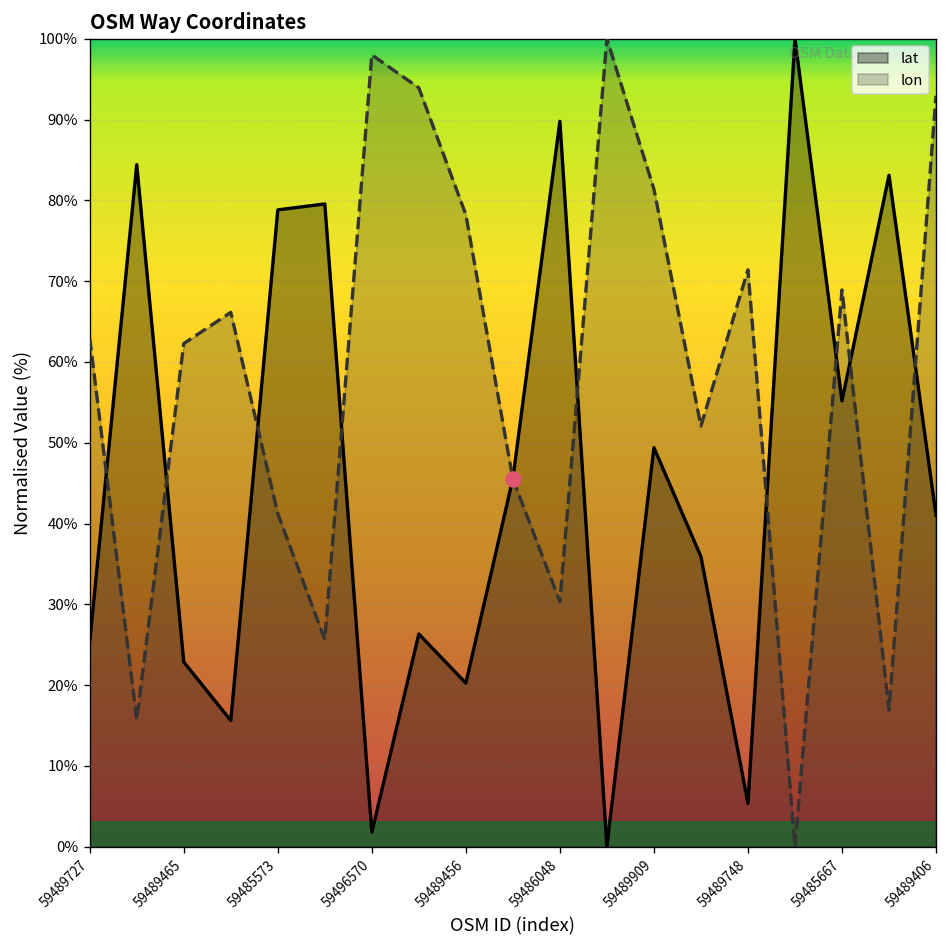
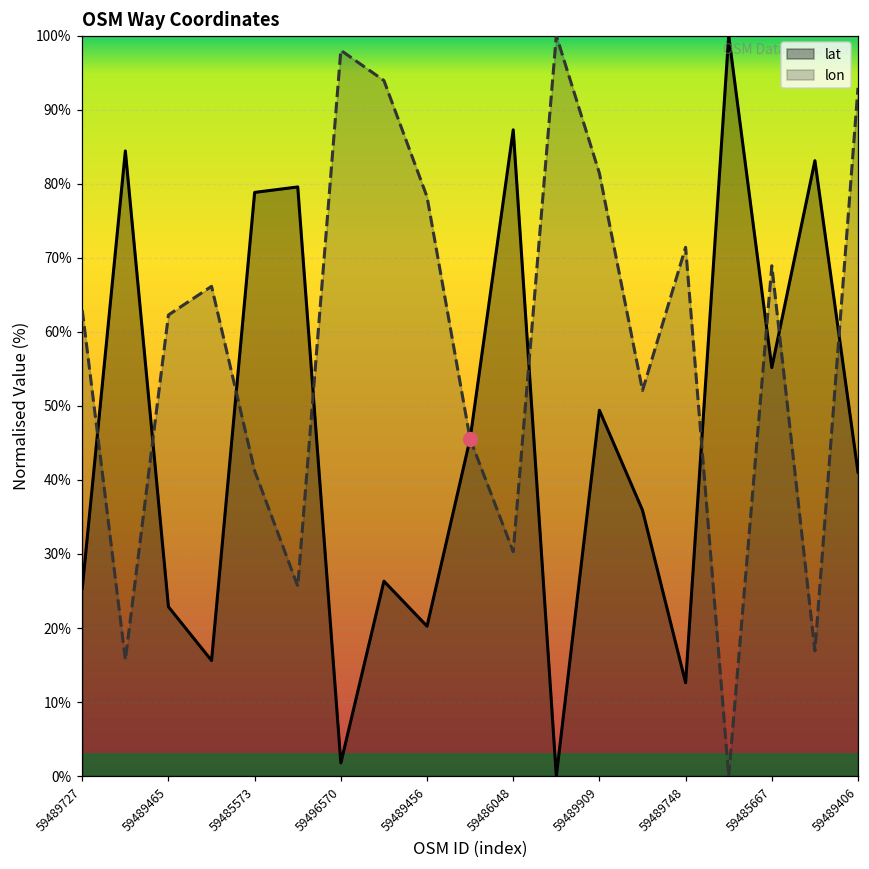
  {
    "lat": {
      "59489727": "25%",
      "59489465": "23%",
      "59485573": "79%",
      "59489456": "20%",
-     "59486048": "90%",
+     "59486048": "87%",
      "59489909": "49%",
-     "59489748": "5%",
+     "59489748": "13%",
      "59485667": "55%",
      "59489406": "41%"
    },
    "lon": {
      "59489727": "63%",
      "59489465": "62%",
      "59485573": "41%",
      "59496570": "98%",
      "59489456": "78%",
      "59486048": "30%",
      "59489909": "81%",
      "59489748": "71%",
      "59485667": "69%",
      "59489406": "93%"
    }
  }
